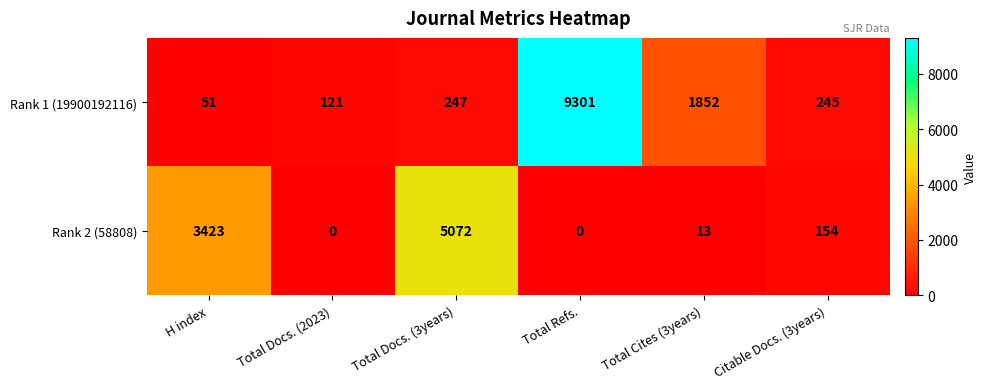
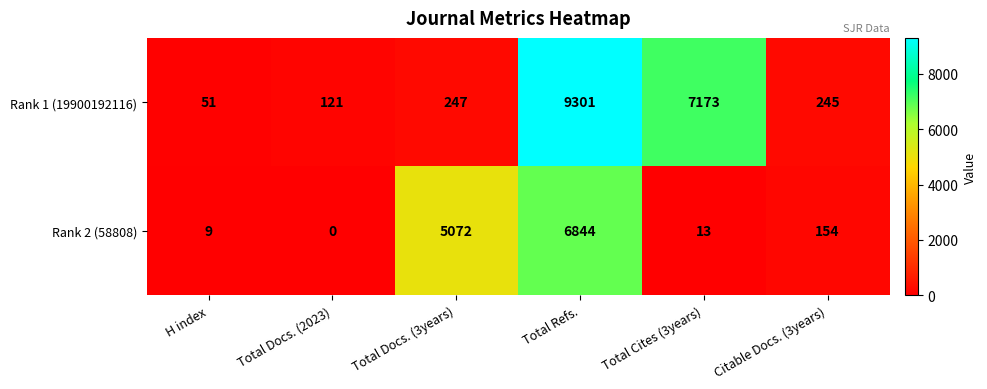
  {
    "Rank 1 (19900192116)": {
      "H index": 51,
      "Total Docs. (2023)": 121,
      "Total Docs. (3years)": 247,
      "Total Refs.": 9301,
-     "Total Cites (3years)": 1852,
+     "Total Cites (3years)": 7173,
      "Citable Docs. (3years)": 245
    },
    "Rank 2 (58808)": {
-     "H index": 3423,
+     "H index": 9,
      "Total Docs. (2023)": 0,
      "Total Docs. (3years)": 5072,
-     "Total Refs.": 0,
+     "Total Refs.": 6844,
      "Total Cites (3years)": 13,
      "Citable Docs. (3years)": 154
    }
  }
